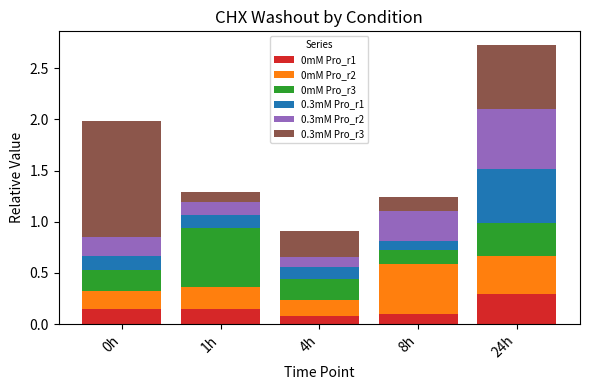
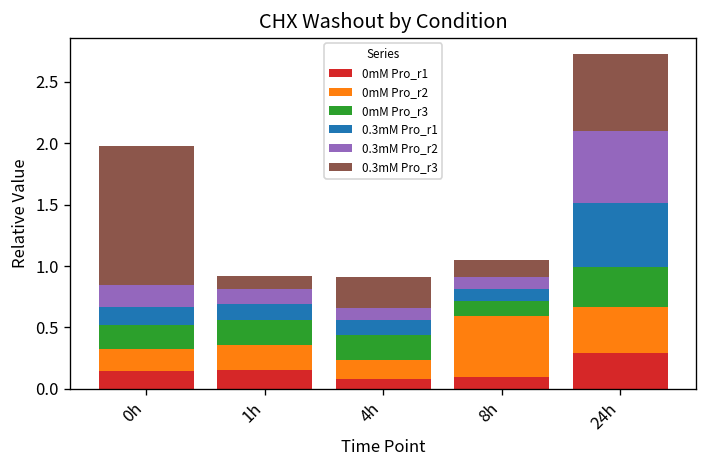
  {
    "0mM Pro_r1": {
      "0h": 0.15,
      "1h": 0.15,
      "4h": 0.08,
      "8h": 0.09,
      "24h": 0.30
    },
    "0mM Pro_r2": {
      "0h": 0.18,
      "1h": 0.21,
      "4h": 0.16,
      "8h": 0.50,
      "24h": 0.37
    },
    "0mM Pro_r3": {
      "0h": 0.20,
-     "1h": 0.58,
+     "1h": 0.20,
      "4h": 0.20,
      "8h": 0.13,
      "24h": 0.33
    },
    "0.3mM Pro_r1": {
      "0h": 0.15,
      "1h": 0.13,
      "4h": 0.12,
      "8h": 0.09,
      "24h": 0.52
    },
    "0.3mM Pro_r2": {
      "0h": 0.18,
      "1h": 0.13,
      "4h": 0.10,
-     "8h": 0.30,
+     "8h": 0.10,
      "24h": 0.59
    },
    "0.3mM Pro_r3": {
      "0h": 1.13,
      "1h": 0.11,
      "4h": 0.25,
      "8h": 0.14,
      "24h": 0.62
    }
  }
